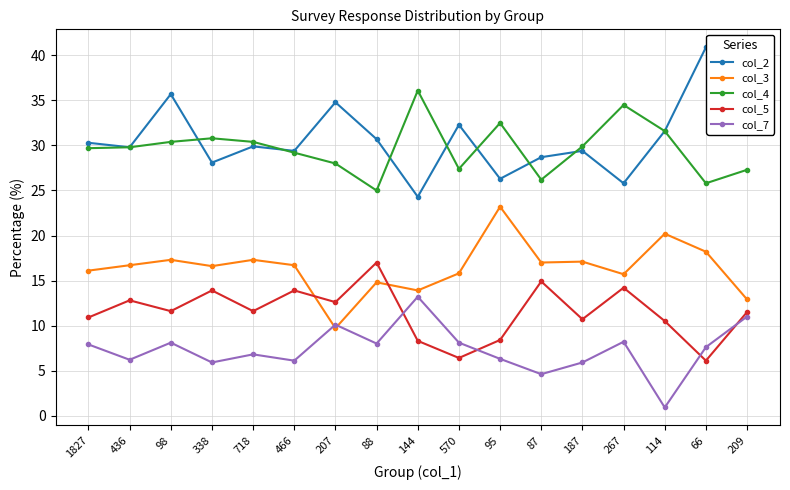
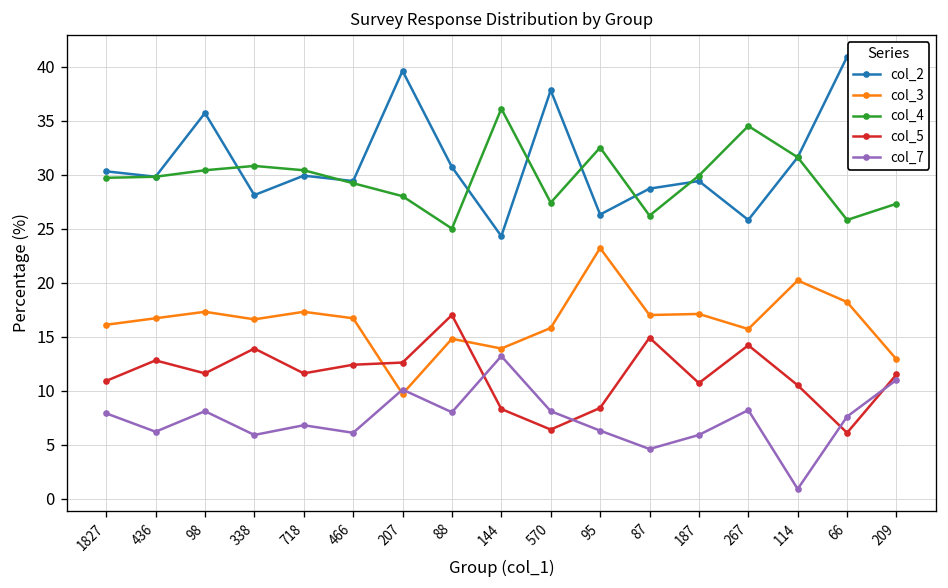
  {
    "col_2": {
      "1827": 30,
      "98": 36,
      "338": 28,
      "718": 30,
-     "207": 35,
+     "207": 40,
      "88": 31,
      "144": 24,
-     "570": 32,
+     "570": 38,
      "95": 26,
      "87": 29,
      "187": 29,
      "267": 26,
      "66": 41
    },
    "col_3": {
      "1827": 16,
      "436": 17,
      "98": 17,
      "338": 17,
      "718": 17,
      "466": 17,
      "207": 10,
      "88": 15,
      "144": 14,
      "570": 16,
      "95": 23,
      "87": 17,
      "187": 17,
      "267": 16,
      "114": 20,
      "66": 18,
      "209": 13
    },
    "col_4": {
      "1827": 30,
      "98": 30,
      "338": 31,
      "718": 30,
      "207": 28,
      "88": 25,
      "144": 36,
      "570": 27,
      "95": 33,
      "87": 26,
      "187": 30,
      "267": 35,
      "66": 26,
      "209": 27
    },
    "col_5": {
      "1827": 11,
      "436": 13,
      "98": 12,
      "338": 14,
      "718": 12,
-     "466": 14,
+     "466": 12,
      "207": 13,
      "88": 17,
      "144": 8,
      "570": 6,
      "95": 8,
      "87": 15,
      "187": 11,
      "267": 14,
      "114": 11,
      "66": 6,
      "209": 12
    },
    "col_7": {
      "1827": 8,
      "436": 6,
      "98": 8,
      "338": 6,
      "718": 7,
      "466": 6,
      "207": 10,
      "88": 8,
      "144": 13,
      "570": 8,
      "95": 6,
      "87": 5,
      "187": 6,
      "267": 8,
      "114": 1,
      "66": 8,
      "209": 11
    }
  }
